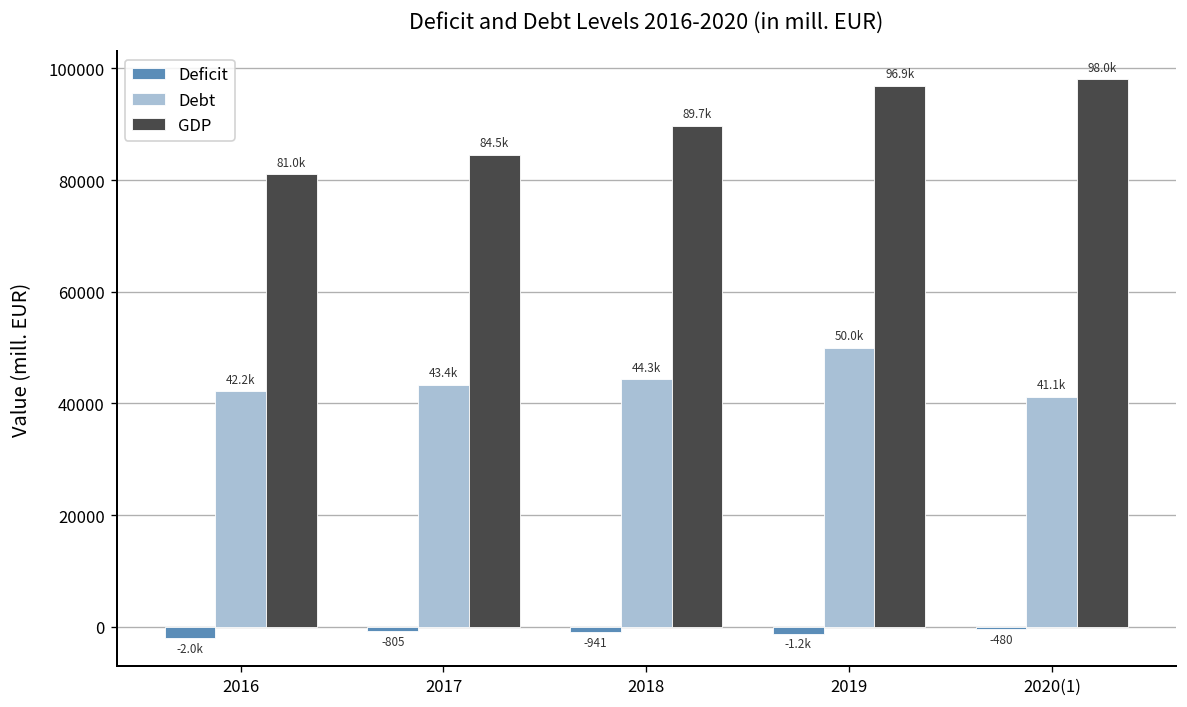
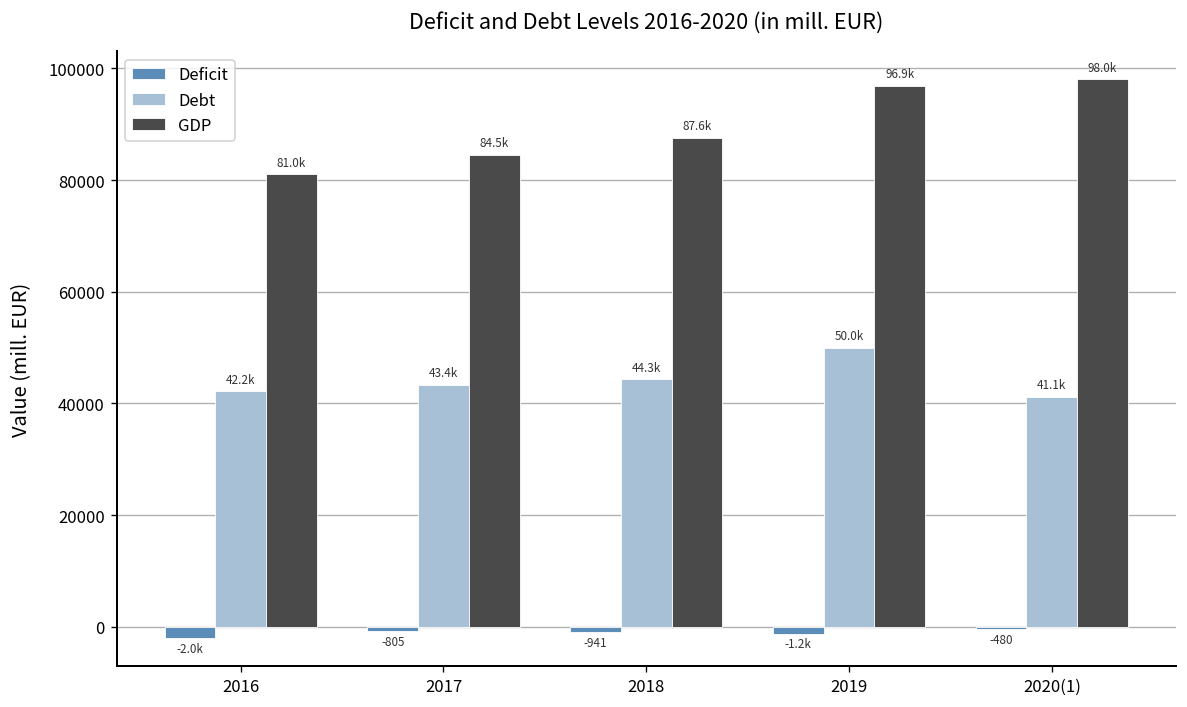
  {
    "Deficit": {
      "2016": "-2.0k",
      "2017": "-805",
      "2018": "-941",
      "2019": "-1.2k",
      "2020(1)": "-480"
    },
    "Debt": {
      "2016": "42.2k",
      "2017": "43.4k",
      "2018": "44.3k",
      "2019": "50.0k",
      "2020(1)": "41.1k"
    },
    "GDP": {
      "2016": "81.0k",
      "2017": "84.5k",
-     "2018": "89.7k",
+     "2018": "87.6k",
      "2019": "96.9k",
      "2020(1)": "98.0k"
    }
  }
